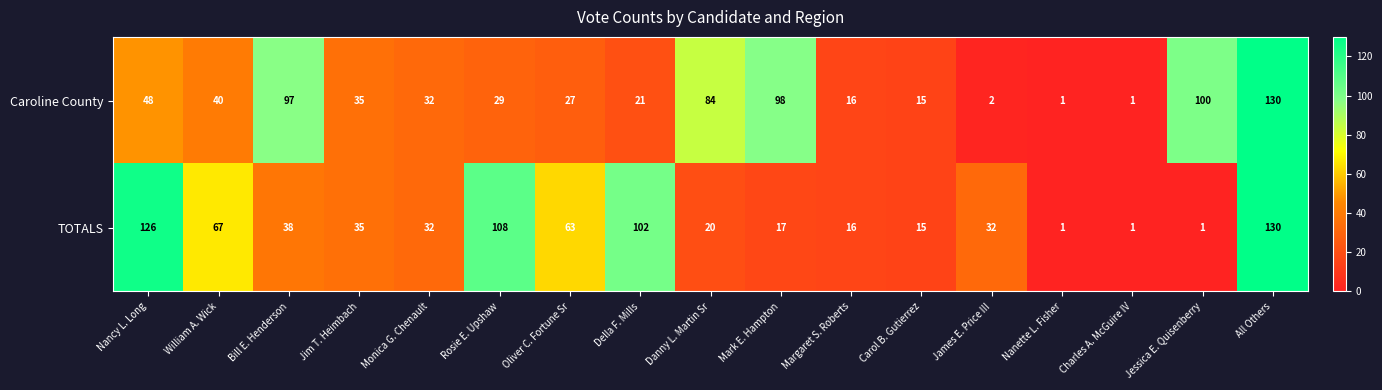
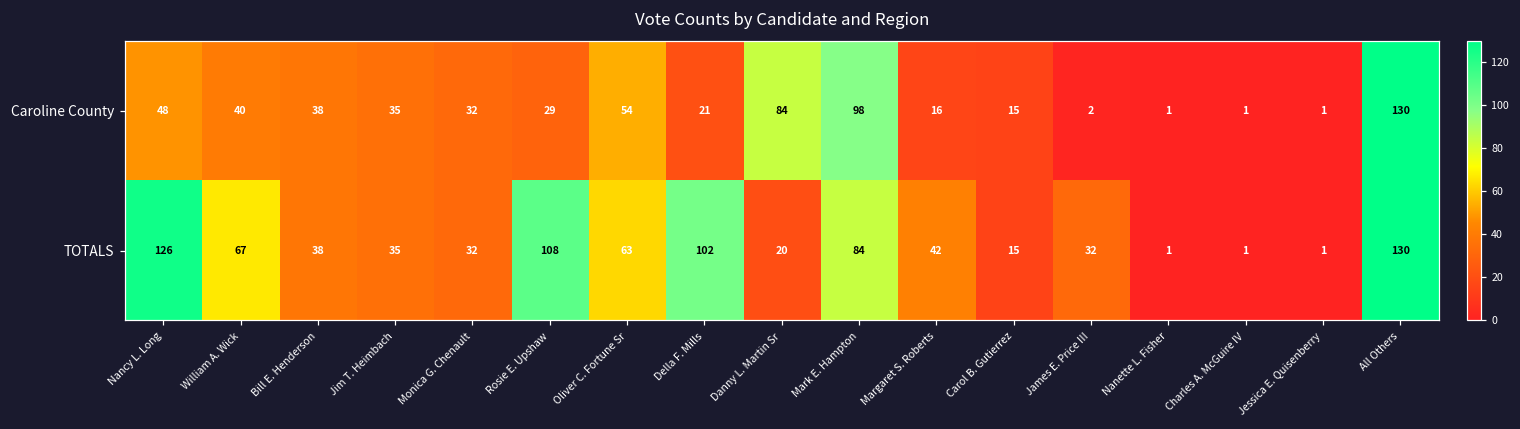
  {
    "Caroline County": {
      "Nancy L. Long": 48,
      "William A. Wick": 40,
-     "Bill E. Henderson": 97,
+     "Bill E. Henderson": 38,
      "Jim T. Heimbach": 35,
      "Monica G. Chenault": 32,
      "Rosie E. Upshaw": 29,
-     "Oliver C. Fortune Sr": 27,
+     "Oliver C. Fortune Sr": 54,
      "Della F. Mills": 21,
      "Danny L. Martin Sr": 84,
      "Mark E. Hampton": 98,
      "Margaret S. Roberts": 16,
      "Carol B. Gutierrez": 15,
      "James E. Price III": 2,
      "Nanette L. Fisher": 1,
      "Charles A. McGuire IV": 1,
-     "Jessica E. Quisenberry": 100,
+     "Jessica E. Quisenberry": 1,
      "All Others": 130
    },
    "TOTALS": {
      "Nancy L. Long": 126,
      "William A. Wick": 67,
      "Bill E. Henderson": 38,
      "Jim T. Heimbach": 35,
      "Monica G. Chenault": 32,
      "Rosie E. Upshaw": 108,
      "Oliver C. Fortune Sr": 63,
      "Della F. Mills": 102,
      "Danny L. Martin Sr": 20,
-     "Mark E. Hampton": 17,
-     "Margaret S. Roberts": 16,
+     "Mark E. Hampton": 84,
+     "Margaret S. Roberts": 42,
      "Carol B. Gutierrez": 15,
      "James E. Price III": 32,
      "Nanette L. Fisher": 1,
      "Charles A. McGuire IV": 1,
      "Jessica E. Quisenberry": 1,
      "All Others": 130
    }
  }
